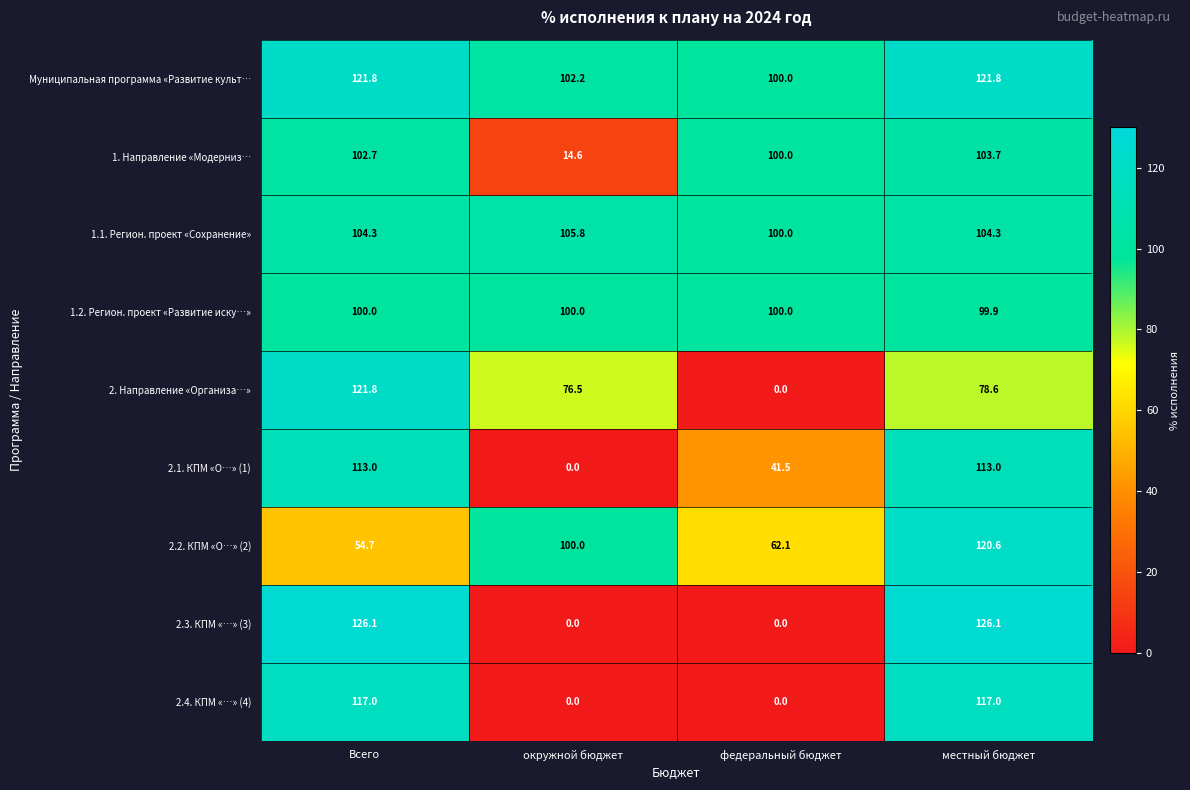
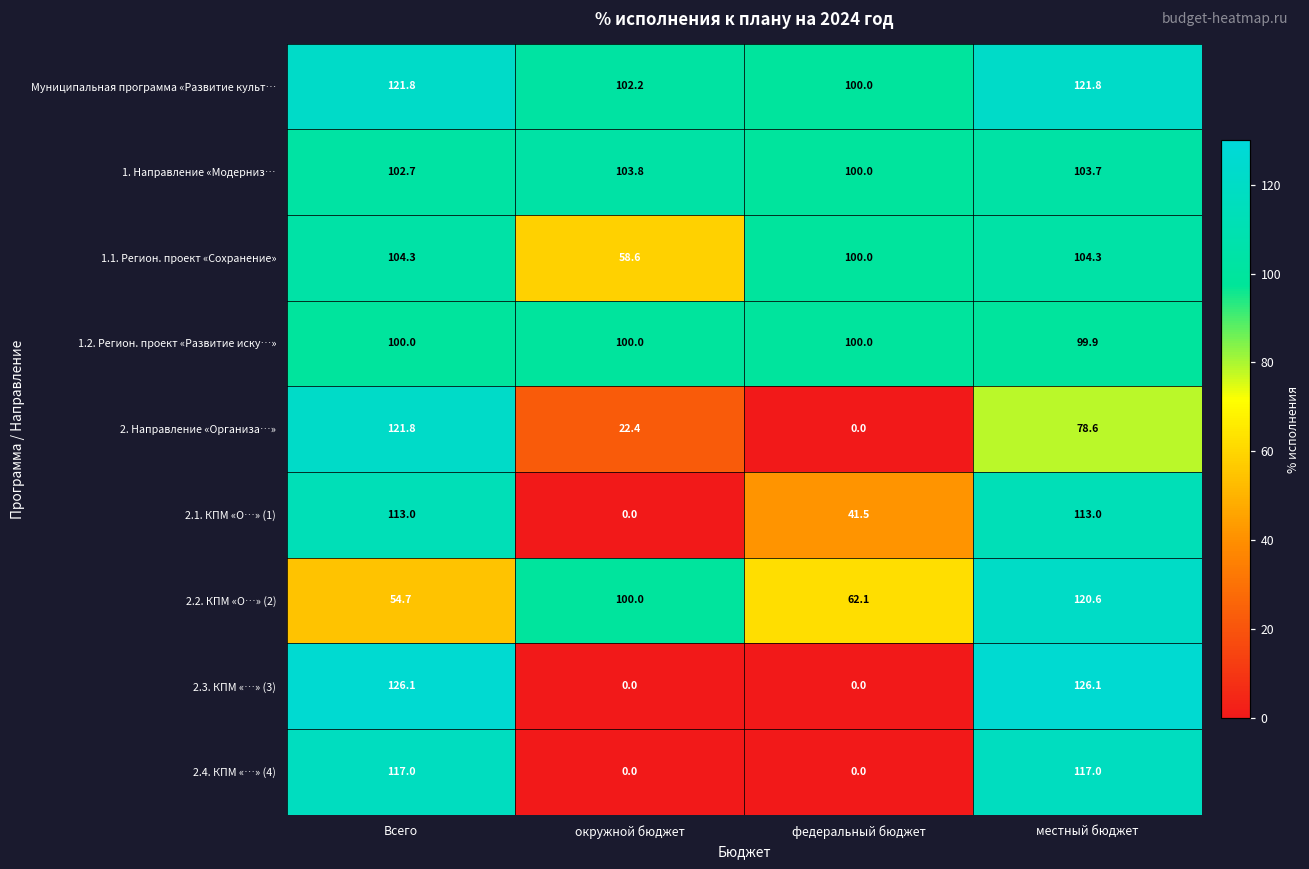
  {
    "Муниципальная программа «Развитие культ…": {
      "Всего": 121.8,
      "окружной бюджет": 102.2,
      "федеральный бюджет": 100.0,
      "местный бюджет": 121.8
    },
    "1. Направление «Модерниз…": {
      "Всего": 102.7,
-     "окружной бюджет": 14.6,
+     "окружной бюджет": 103.8,
      "федеральный бюджет": 100.0,
      "местный бюджет": 103.7
    },
    "1.1. Регион. проект «Сохранение»": {
      "Всего": 104.3,
-     "окружной бюджет": 105.8,
+     "окружной бюджет": 58.6,
      "федеральный бюджет": 100.0,
      "местный бюджет": 104.3
    },
    "1.2. Регион. проект «Развитие иску…»": {
      "Всего": 100.0,
      "окружной бюджет": 100.0,
      "федеральный бюджет": 100.0,
      "местный бюджет": 99.9
    },
    "2. Направление «Организа…»": {
      "Всего": 121.8,
-     "окружной бюджет": 76.5,
+     "окружной бюджет": 22.4,
      "федеральный бюджет": 0.0,
      "местный бюджет": 78.6
    },
    "2.1. КПМ «О…» (1)": {
      "Всего": 113.0,
      "окружной бюджет": 0.0,
      "федеральный бюджет": 41.5,
      "местный бюджет": 113.0
    },
    "2.2. КПМ «О…» (2)": {
      "Всего": 54.7,
      "окружной бюджет": 100.0,
      "федеральный бюджет": 62.1,
      "местный бюджет": 120.6
    },
    "2.3. КПМ «…» (3)": {
      "Всего": 126.1,
      "окружной бюджет": 0.0,
      "федеральный бюджет": 0.0,
      "местный бюджет": 126.1
    },
    "2.4. КПМ «…» (4)": {
      "Всего": 117.0,
      "окружной бюджет": 0.0,
      "федеральный бюджет": 0.0,
      "местный бюджет": 117.0
    }
  }
